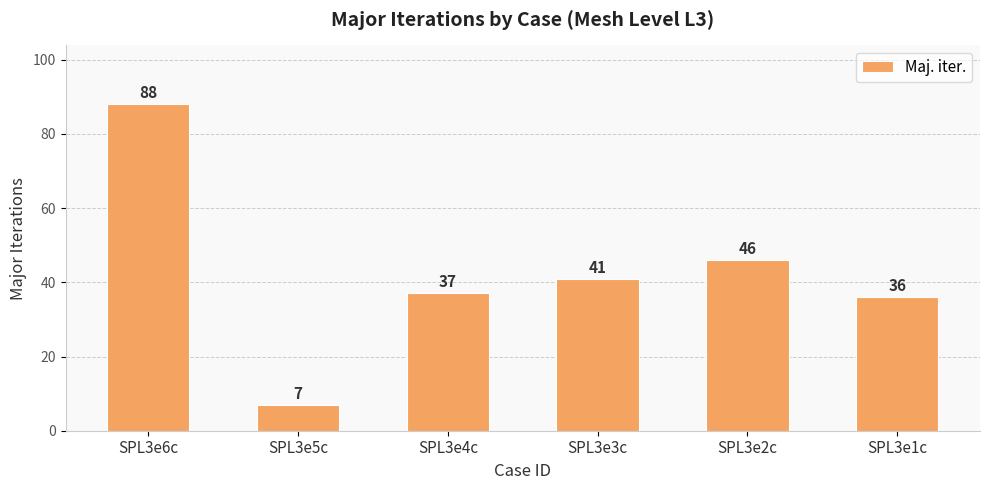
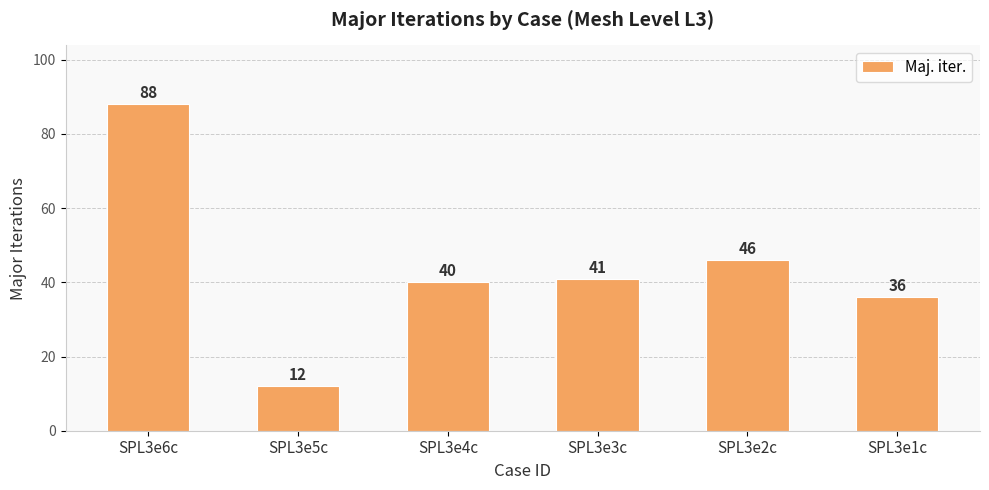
  {
    "SPL3e6c": 88,
-   "SPL3e5c": 7,
-   "SPL3e4c": 37,
+   "SPL3e5c": 12,
+   "SPL3e4c": 40,
    "SPL3e3c": 41,
    "SPL3e2c": 46,
    "SPL3e1c": 36
  }
